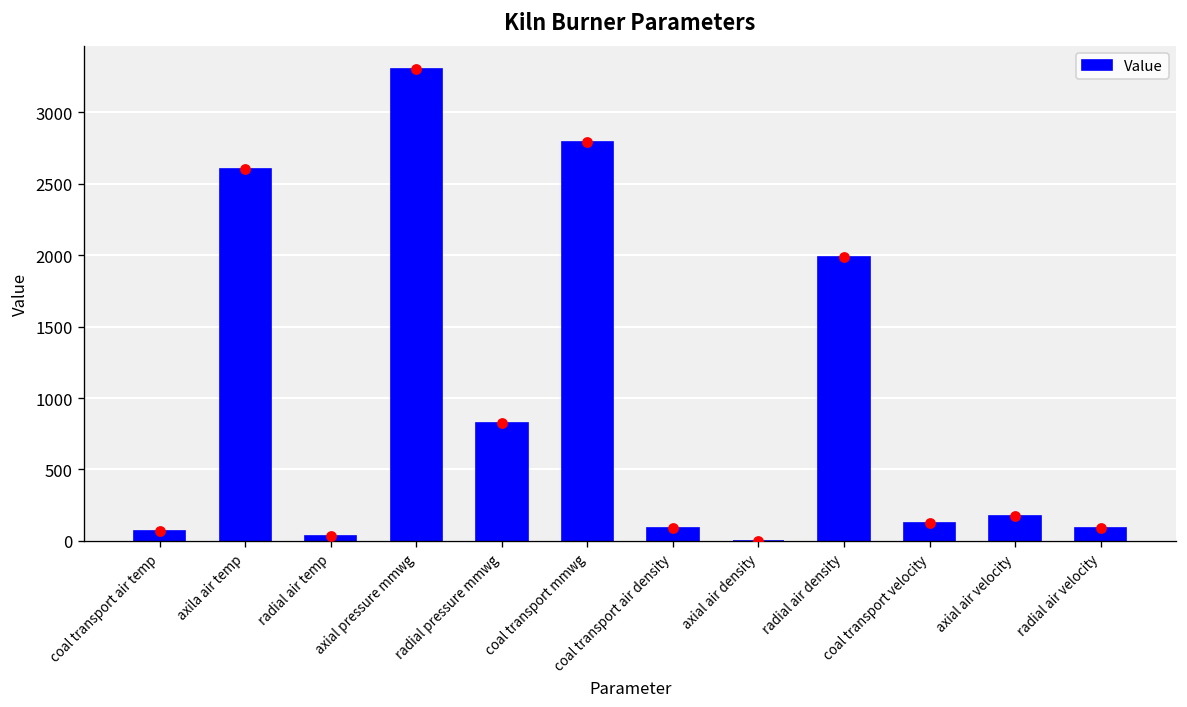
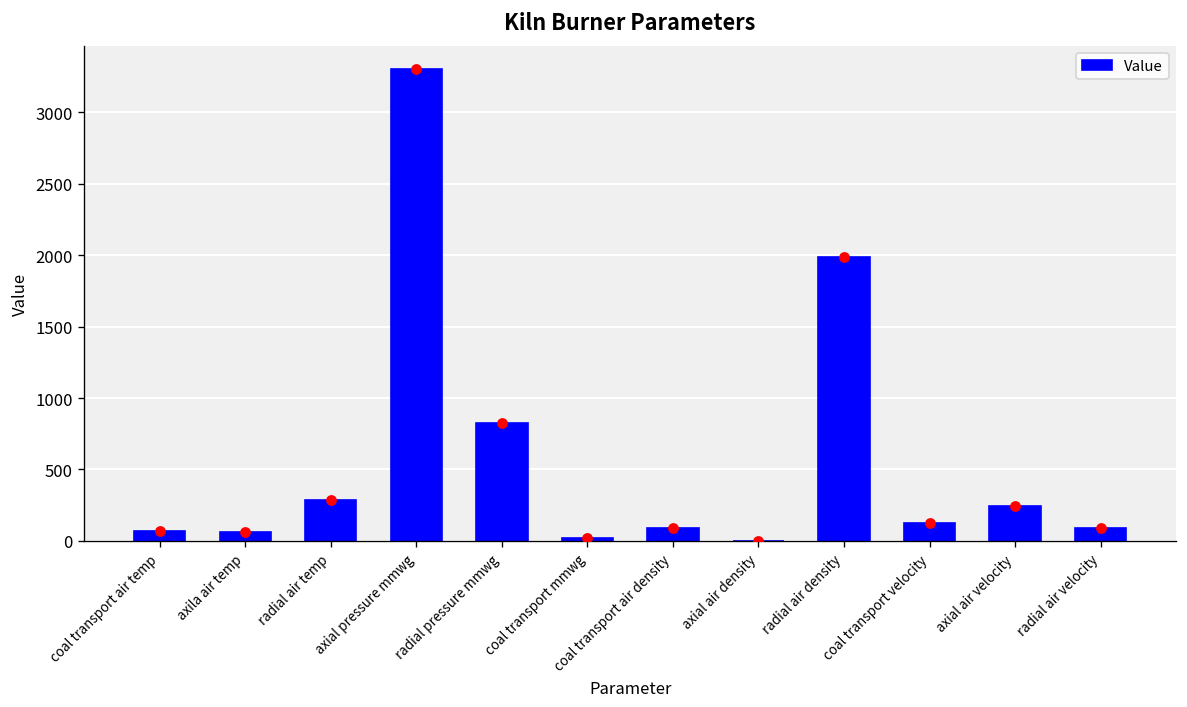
  {
    "coal transport air temp": 70,
-   "axila air temp": 2600,
-   "radial air temp": 40,
+   "axila air temp": 60,
+   "radial air temp": 290,
    "axial pressure mmwg": 3300,
    "radial pressure mmwg": 820,
-   "coal transport mmwg": 2790,
+   "coal transport mmwg": 20,
    "coal transport air density": 90,
    "radial air density": 1990,
    "coal transport velocity": 120,
-   "axial air velocity": 170,
+   "axial air velocity": 250,
    "radial air velocity": 90
  }
